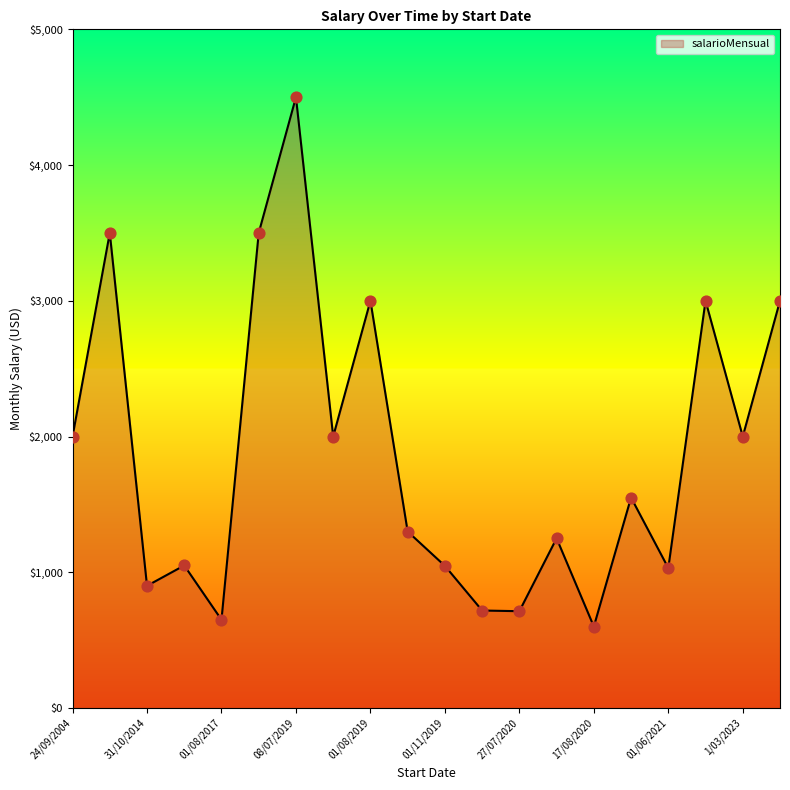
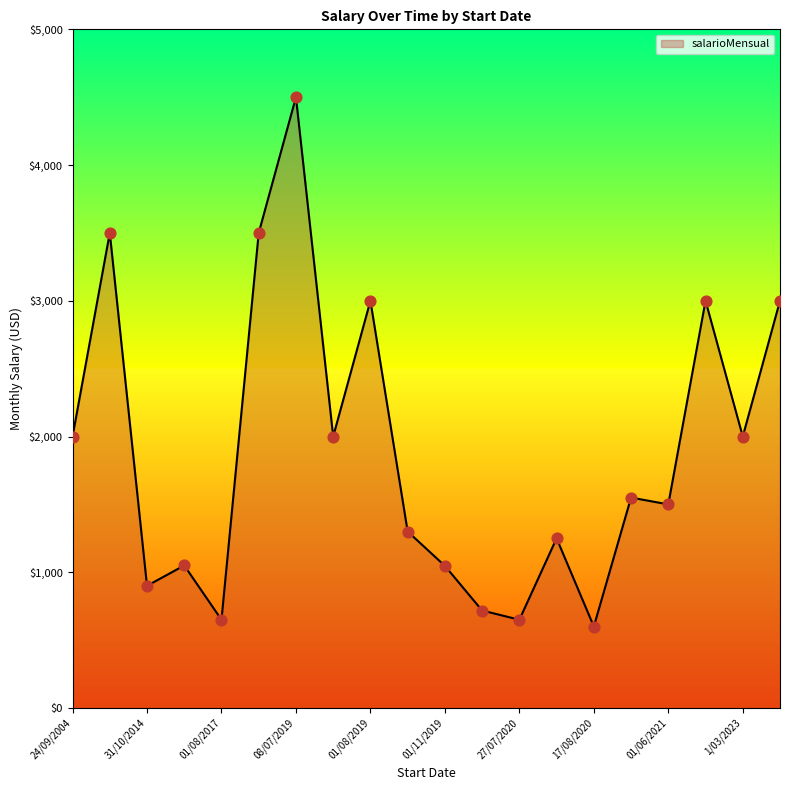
  {
    "01/08/2017": "$650",
    "01/11/2019": "$1,050",
-   "27/07/2020": "$710",
+   "27/07/2020": "$650",
    "17/08/2020": "$600",
-   "01/06/2021": "$1,030",
+   "01/06/2021": "$1,500",
    "1/03/2023": "$2,000"
  }
